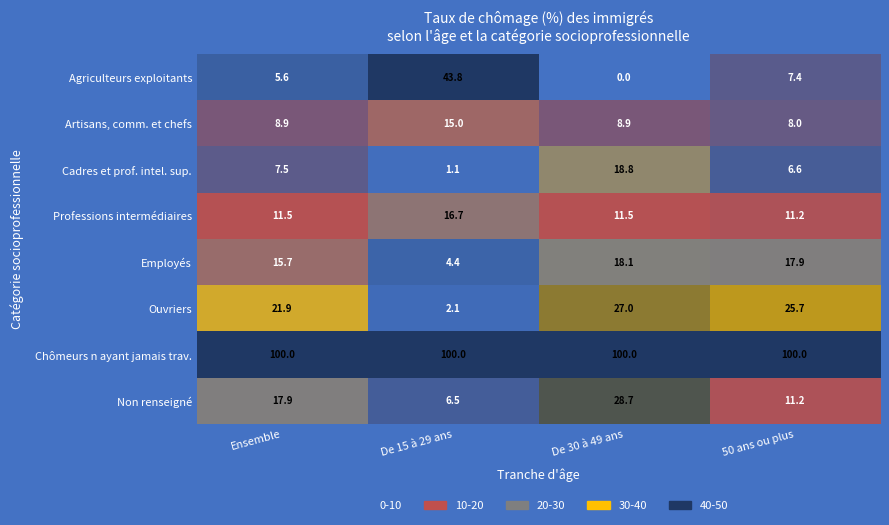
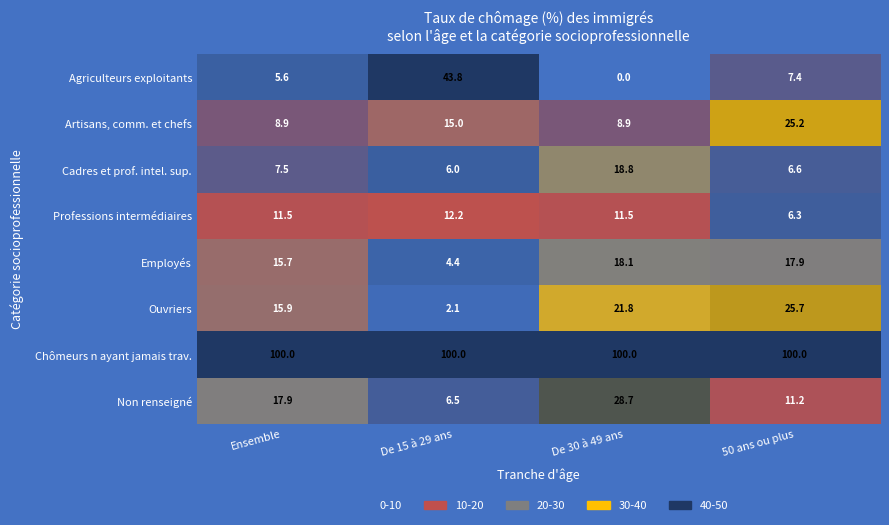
  {
    "Agriculteurs exploitants": {
      "Ensemble": 5.6,
      "De 15 à 29 ans": 43.8,
      "De 30 à 49 ans": 0.0,
      "50 ans ou plus": 7.4
    },
    "Artisans, comm. et chefs": {
      "Ensemble": 8.9,
      "De 15 à 29 ans": 15.0,
      "De 30 à 49 ans": 8.9,
-     "50 ans ou plus": 8.0
+     "50 ans ou plus": 25.2
    },
    "Cadres et prof. intel. sup.": {
      "Ensemble": 7.5,
-     "De 15 à 29 ans": 1.1,
+     "De 15 à 29 ans": 6.0,
      "De 30 à 49 ans": 18.8,
      "50 ans ou plus": 6.6
    },
    "Professions intermédiaires": {
      "Ensemble": 11.5,
-     "De 15 à 29 ans": 16.7,
+     "De 15 à 29 ans": 12.2,
      "De 30 à 49 ans": 11.5,
-     "50 ans ou plus": 11.2
+     "50 ans ou plus": 6.3
    },
    "Employés": {
      "Ensemble": 15.7,
      "De 15 à 29 ans": 4.4,
      "De 30 à 49 ans": 18.1,
      "50 ans ou plus": 17.9
    },
    "Ouvriers": {
-     "Ensemble": 21.9,
+     "Ensemble": 15.9,
      "De 15 à 29 ans": 2.1,
-     "De 30 à 49 ans": 27.0,
+     "De 30 à 49 ans": 21.8,
      "50 ans ou plus": 25.7
    },
    "Chômeurs n ayant jamais trav.": {
      "Ensemble": 100.0,
      "De 15 à 29 ans": 100.0,
      "De 30 à 49 ans": 100.0,
      "50 ans ou plus": 100.0
    },
    "Non renseigné": {
      "Ensemble": 17.9,
      "De 15 à 29 ans": 6.5,
      "De 30 à 49 ans": 28.7,
      "50 ans ou plus": 11.2
    }
  }
